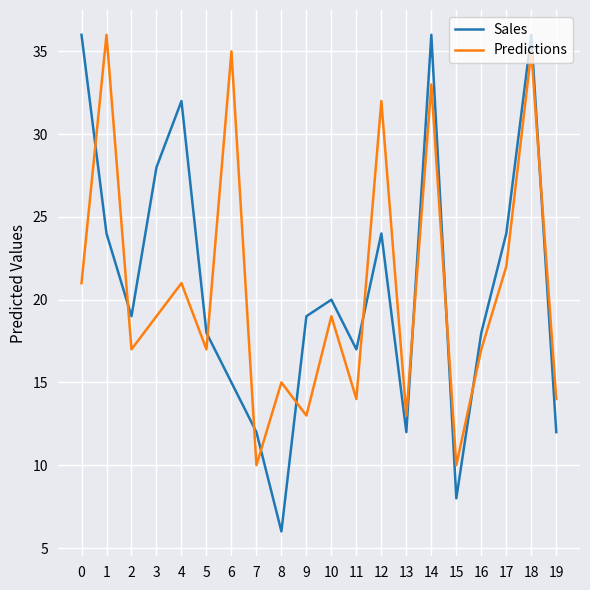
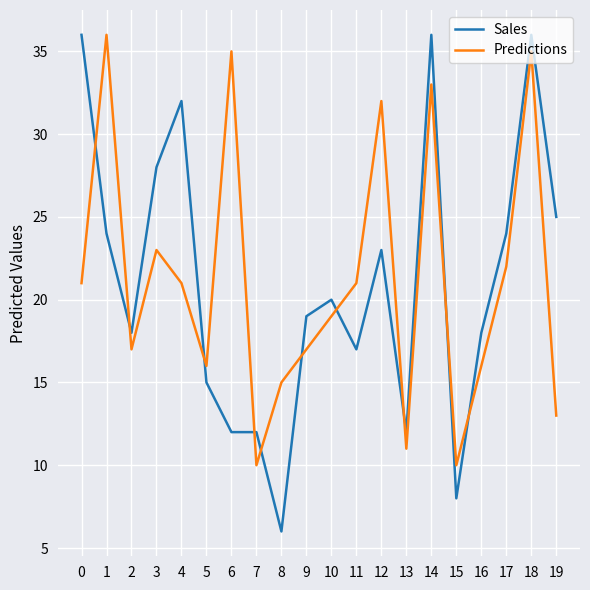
  {
    "Sales": {
      "0": 36,
      "1": 24,
-     "2": 19,
+     "2": 18,
      "3": 28,
      "4": 32,
-     "5": 18,
-     "6": 15,
+     "5": 15,
+     "6": 12,
      "7": 12,
      "8": 6,
      "9": 19,
      "10": 20,
      "11": 17,
-     "12": 24,
+     "12": 23,
      "13": 12,
      "14": 36,
      "15": 8,
      "16": 18,
      "17": 24,
-     "19": 12
+     "19": 25
    },
    "Predictions": {
      "0": 21,
      "1": 36,
      "2": 17,
-     "3": 19,
+     "3": 23,
      "4": 21,
-     "5": 17,
+     "5": 16,
      "6": 35,
      "7": 10,
      "8": 15,
-     "9": 13,
+     "9": 17,
      "10": 19,
-     "11": 14,
+     "11": 21,
      "12": 32,
-     "13": 13,
+     "13": 11,
      "14": 33,
      "15": 10,
-     "16": 17,
+     "16": 16,
      "17": 22,
-     "19": 14
+     "19": 13
    }
  }
